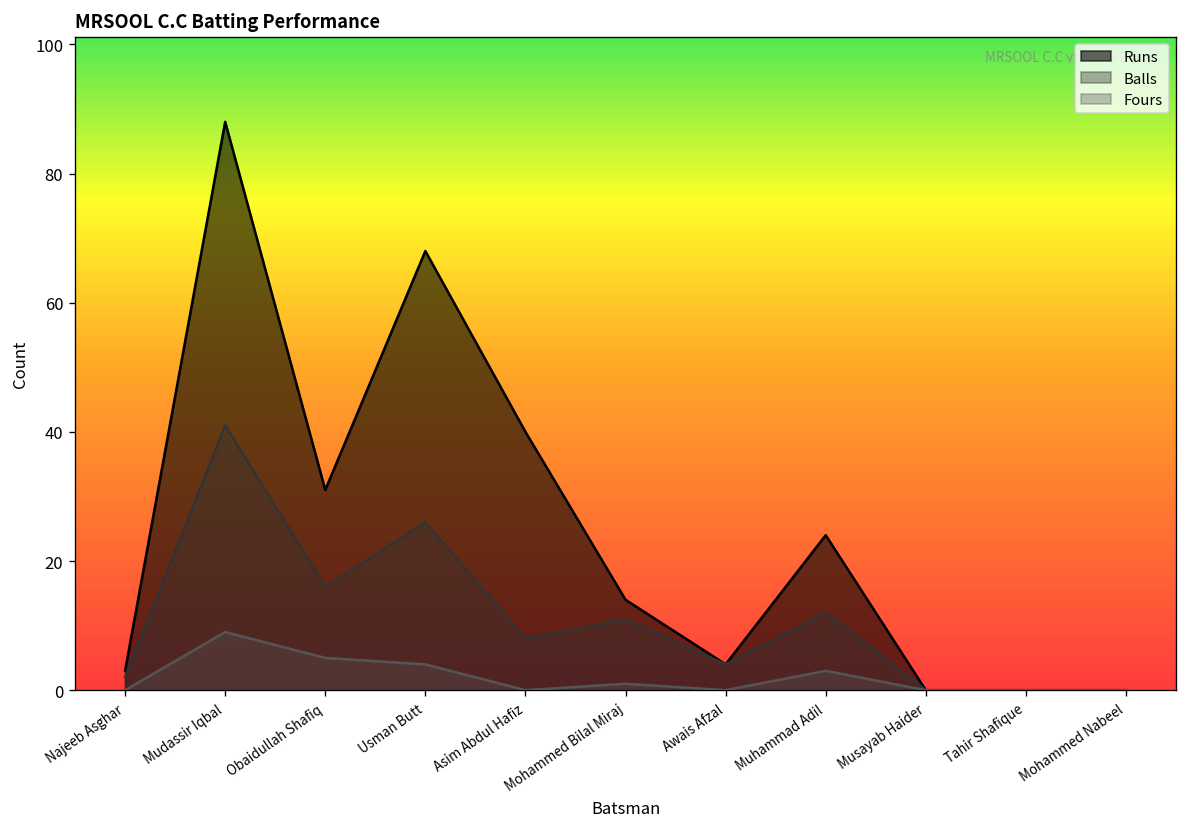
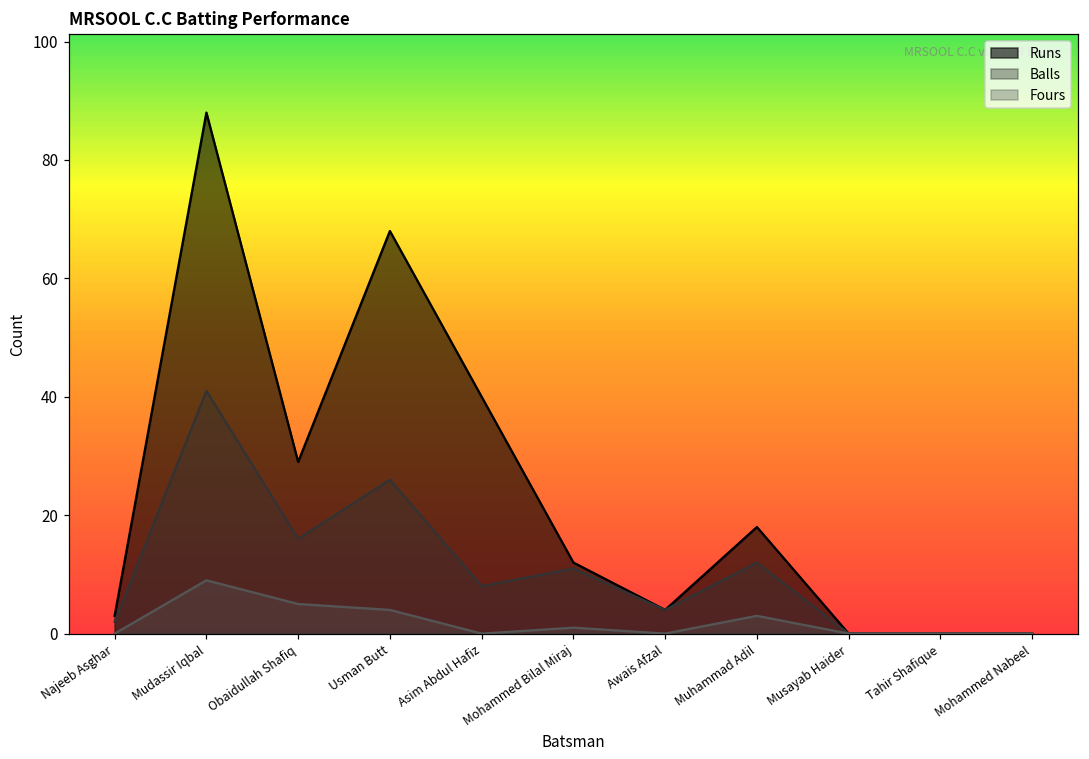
  {
    "Runs": {
      "Najeeb Asghar": 3,
      "Mudassir Iqbal": 88,
-     "Obaidullah Shafiq": 31,
+     "Obaidullah Shafiq": 29,
      "Usman Butt": 68,
      "Asim Abdul Hafiz": 40,
-     "Mohammed Bilal Miraj": 14,
-     "Muhammad Adil": 24
+     "Mohammed Bilal Miraj": 12,
+     "Muhammad Adil": 18
    }
  }
